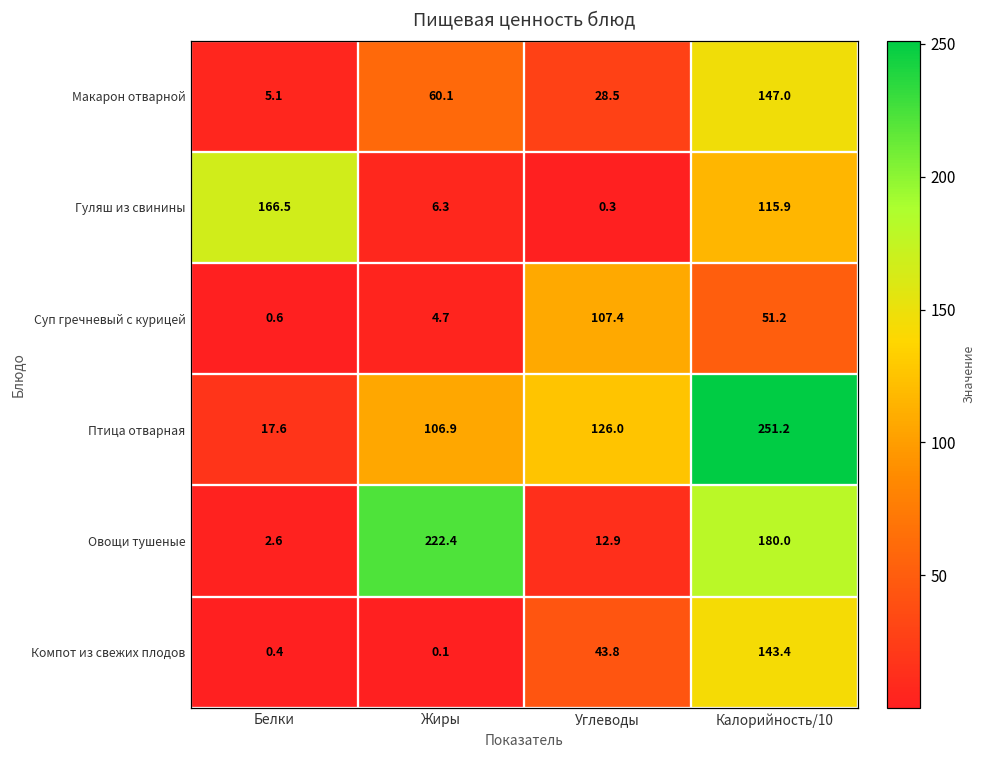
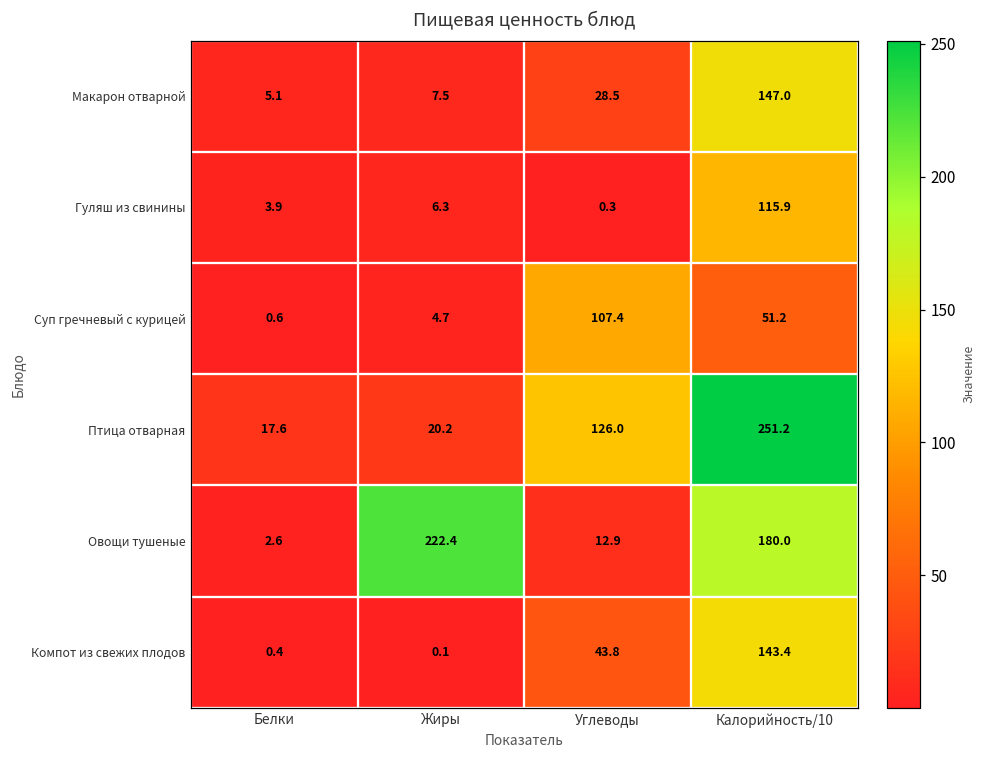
  {
    "Макарон отварной": {
      "Белки": 5.1,
-     "Жиры": 60.1,
+     "Жиры": 7.5,
      "Углеводы": 28.5,
      "Калорийность/10": 147.0
    },
    "Гуляш из свинины": {
-     "Белки": 166.5,
+     "Белки": 3.9,
      "Жиры": 6.3,
      "Углеводы": 0.3,
      "Калорийность/10": 115.9
    },
    "Суп гречневый с курицей": {
      "Белки": 0.6,
      "Жиры": 4.7,
      "Углеводы": 107.4,
      "Калорийность/10": 51.2
    },
    "Птица отварная": {
      "Белки": 17.6,
-     "Жиры": 106.9,
+     "Жиры": 20.2,
      "Углеводы": 126.0,
      "Калорийность/10": 251.2
    },
    "Овощи тушеные": {
      "Белки": 2.6,
      "Жиры": 222.4,
      "Углеводы": 12.9,
      "Калорийность/10": 180.0
    },
    "Компот из свежих плодов": {
      "Белки": 0.4,
      "Жиры": 0.1,
      "Углеводы": 43.8,
      "Калорийность/10": 143.4
    }
  }
